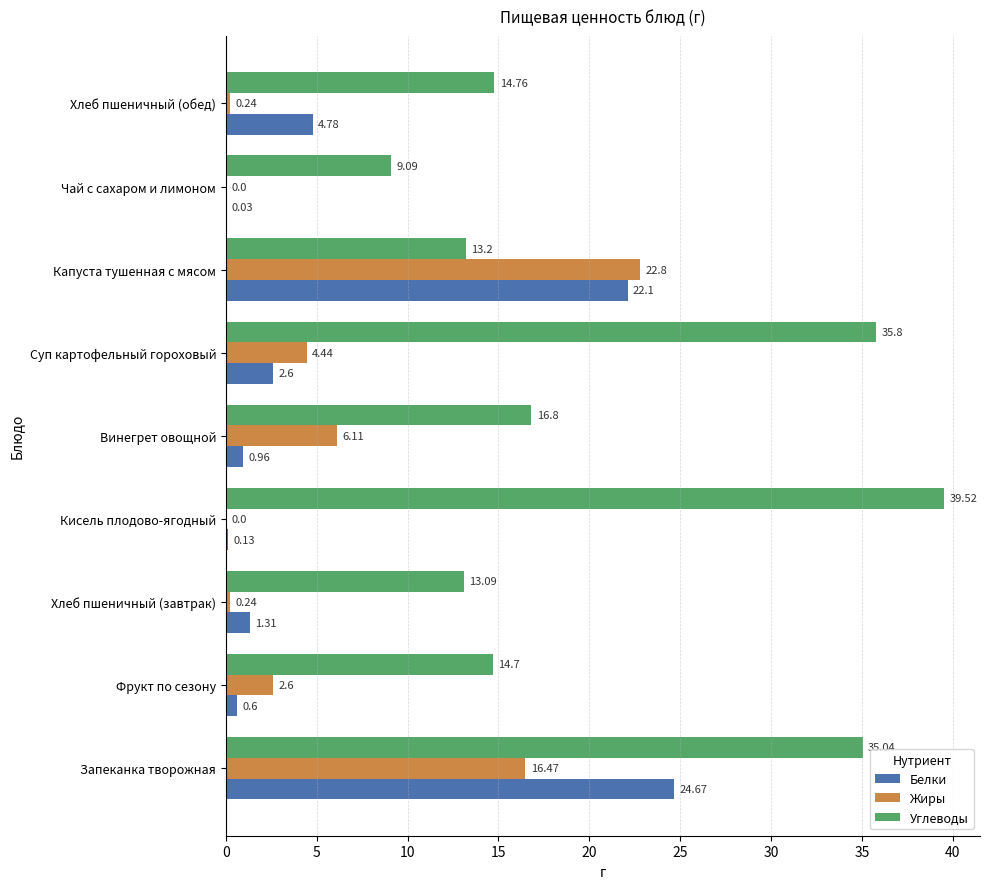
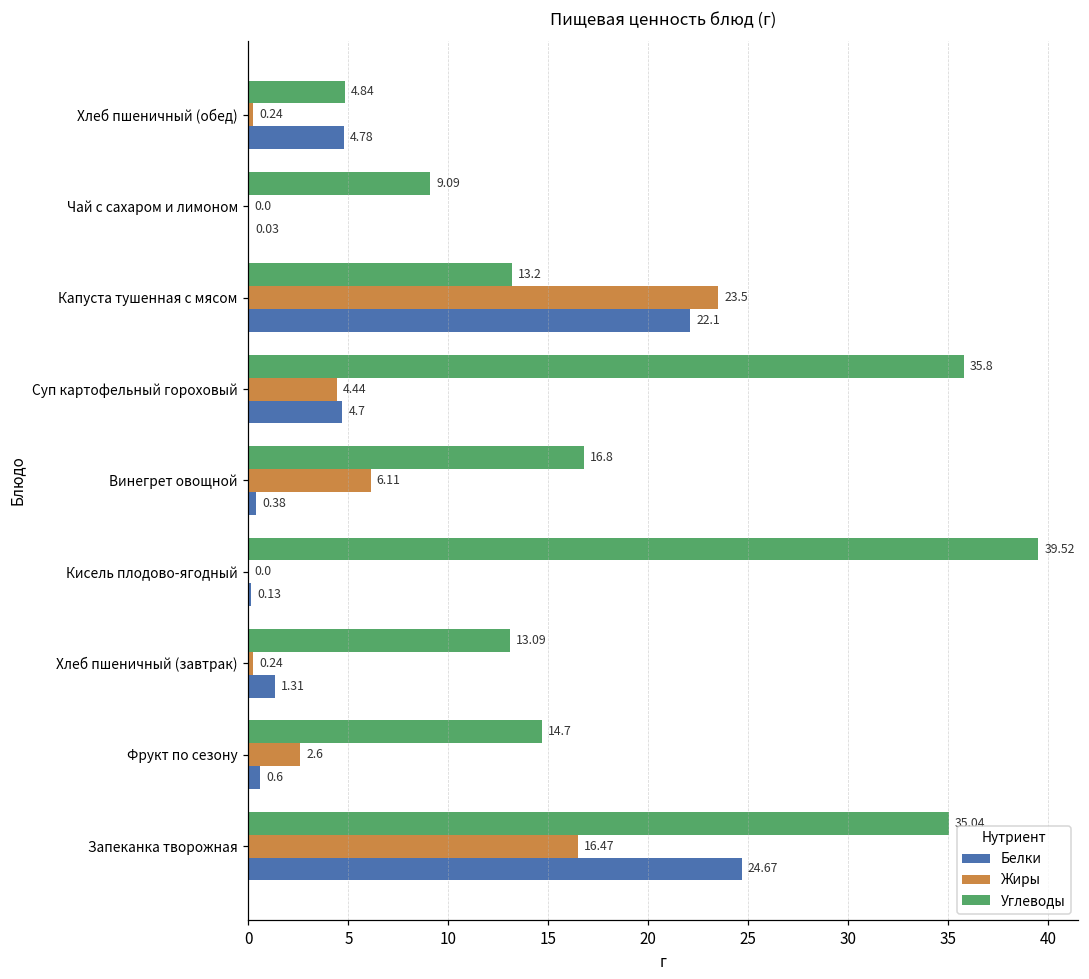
  {
    "Белки": {
      "Хлеб пшеничный (обед)": 4.78,
      "Чай с сахаром и лимоном": 0.03,
      "Капуста тушенная с мясом": 22.1,
-     "Суп картофельный гороховый": 2.6,
-     "Винегрет овощной": 0.96,
+     "Суп картофельный гороховый": 4.7,
+     "Винегрет овощной": 0.38,
      "Кисель плодово-ягодный": 0.13,
      "Хлеб пшеничный (завтрак)": 1.31,
      "Фрукт по сезону": 0.6,
      "Запеканка творожная": 24.67
    },
    "Жиры": {
      "Хлеб пшеничный (обед)": 0.24,
      "Чай с сахаром и лимоном": 0.0,
-     "Капуста тушенная с мясом": 22.8,
+     "Капуста тушенная с мясом": 23.5,
      "Суп картофельный гороховый": 4.44,
      "Винегрет овощной": 6.11,
      "Кисель плодово-ягодный": 0.0,
      "Хлеб пшеничный (завтрак)": 0.24,
      "Фрукт по сезону": 2.6,
      "Запеканка творожная": 16.47
    },
    "Углеводы": {
-     "Хлеб пшеничный (обед)": 14.76,
+     "Хлеб пшеничный (обед)": 4.84,
      "Чай с сахаром и лимоном": 9.09,
      "Капуста тушенная с мясом": 13.2,
      "Суп картофельный гороховый": 35.8,
      "Винегрет овощной": 16.8,
      "Кисель плодово-ягодный": 39.52,
      "Хлеб пшеничный (завтрак)": 13.09,
      "Фрукт по сезону": 14.7
    }
  }
